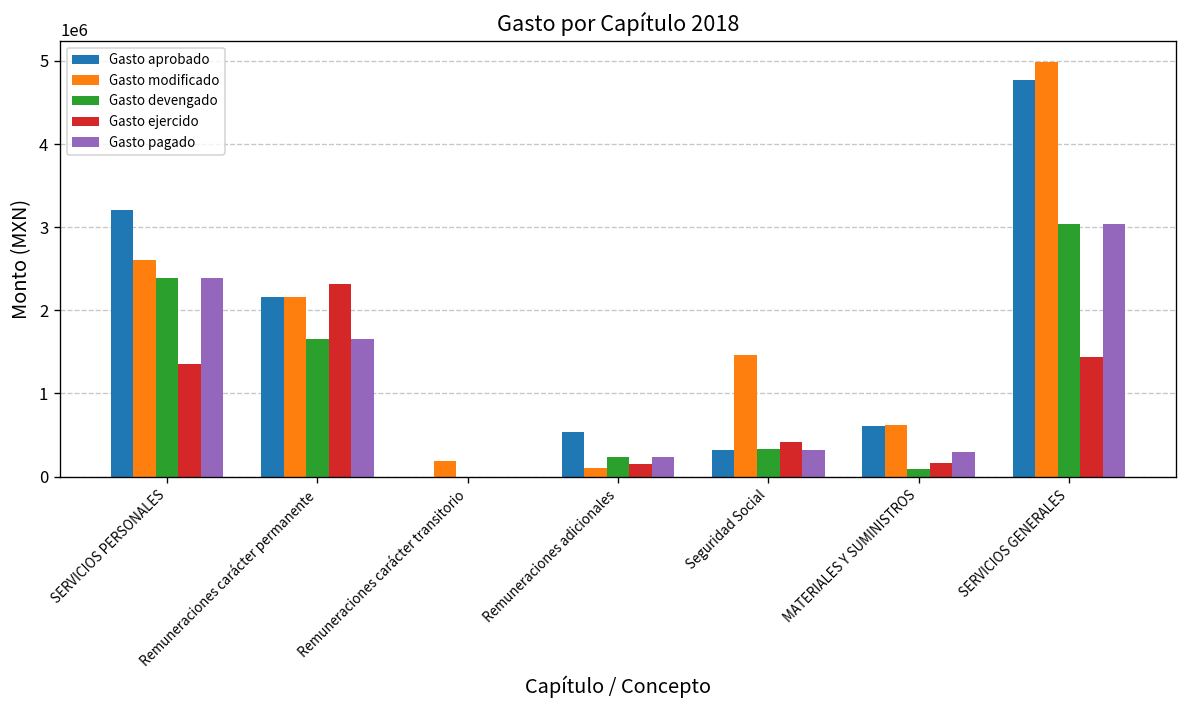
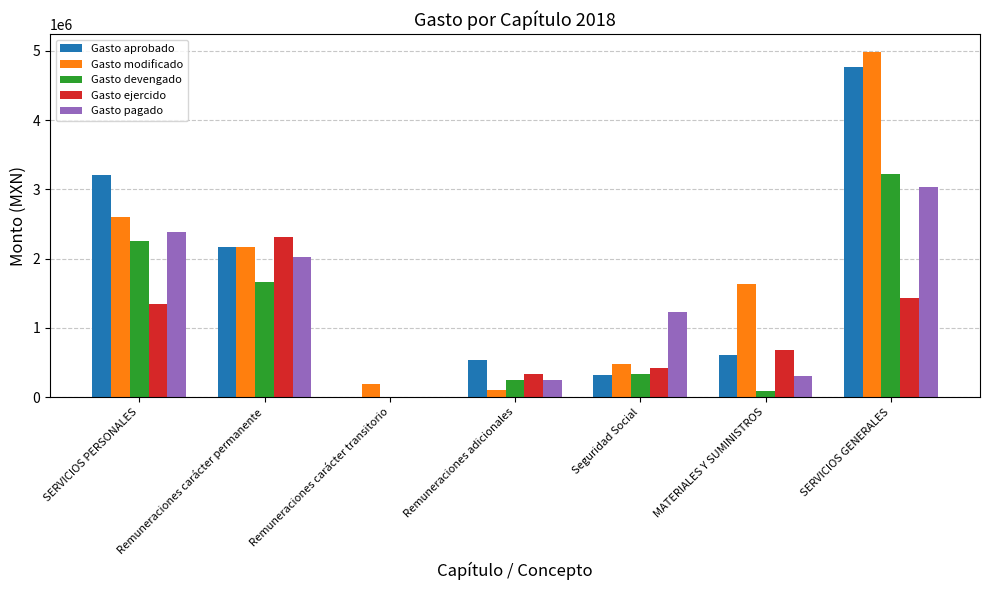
  {
    "Gasto aprobado": {
      "SERVICIOS PERSONALES": 3200000,
      "Remuneraciones carácter permanente": 2200000,
      "Remuneraciones carácter transitorio": 0,
      "Remuneraciones adicionales": 500000,
      "Seguridad Social": 300000,
      "MATERIALES Y SUMINISTROS": 600000,
      "SERVICIOS GENERALES": 4800000
    },
    "Gasto modificado": {
      "SERVICIOS PERSONALES": 2600000,
      "Remuneraciones carácter permanente": 2200000,
      "Remuneraciones carácter transitorio": 200000,
      "Remuneraciones adicionales": 100000,
-     "Seguridad Social": 1500000,
-     "MATERIALES Y SUMINISTROS": 600000,
+     "Seguridad Social": 500000,
+     "MATERIALES Y SUMINISTROS": 1600000,
      "SERVICIOS GENERALES": 5000000
    },
    "Gasto devengado": {
-     "SERVICIOS PERSONALES": 2400000,
+     "SERVICIOS PERSONALES": 2300000,
      "Remuneraciones carácter permanente": 1700000,
      "Remuneraciones carácter transitorio": 0,
      "Remuneraciones adicionales": 200000,
      "Seguridad Social": 300000,
      "MATERIALES Y SUMINISTROS": 100000,
-     "SERVICIOS GENERALES": 3000000
+     "SERVICIOS GENERALES": 3200000
    },
    "Gasto ejercido": {
      "SERVICIOS PERSONALES": 1300000,
      "Remuneraciones carácter permanente": 2300000,
      "Remuneraciones carácter transitorio": 0,
-     "Remuneraciones adicionales": 200000,
+     "Remuneraciones adicionales": 300000,
      "Seguridad Social": 400000,
-     "MATERIALES Y SUMINISTROS": 200000,
+     "MATERIALES Y SUMINISTROS": 700000,
      "SERVICIOS GENERALES": 1400000
    },
    "Gasto pagado": {
      "SERVICIOS PERSONALES": 2400000,
-     "Remuneraciones carácter permanente": 1700000,
+     "Remuneraciones carácter permanente": 2000000,
      "Remuneraciones carácter transitorio": 0,
      "Remuneraciones adicionales": 200000,
-     "Seguridad Social": 300000,
+     "Seguridad Social": 1200000,
      "MATERIALES Y SUMINISTROS": 300000,
      "SERVICIOS GENERALES": 3000000
    }
  }
